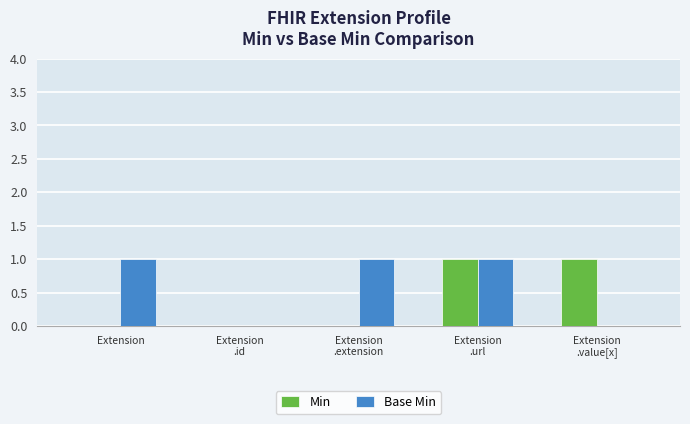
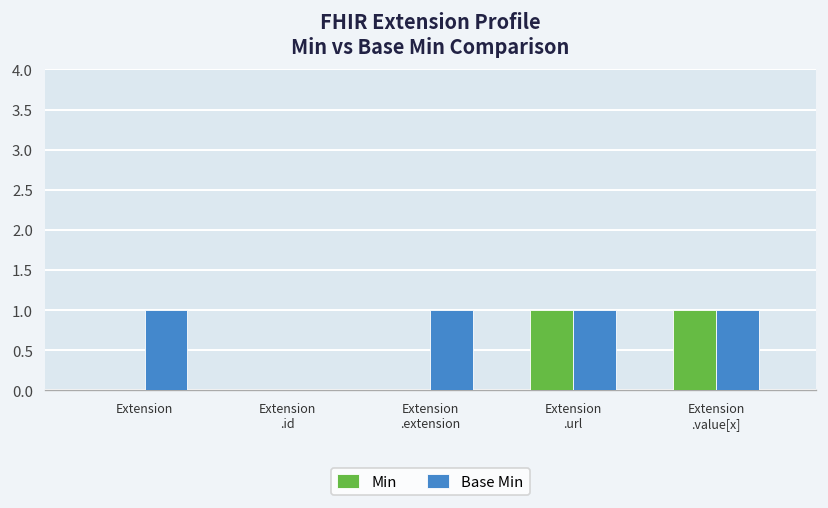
  {
    "Min": {
      "Extension": 0,
      "Extension .id": 0,
      "Extension .extension": 0,
      "Extension .url": 1,
      "Extension .value[x]": 1
    },
    "Base Min": {
      "Extension": 1,
      "Extension .id": 0,
      "Extension .extension": 1,
      "Extension .url": 1,
-     "Extension .value[x]": 0
+     "Extension .value[x]": 1
    }
  }
